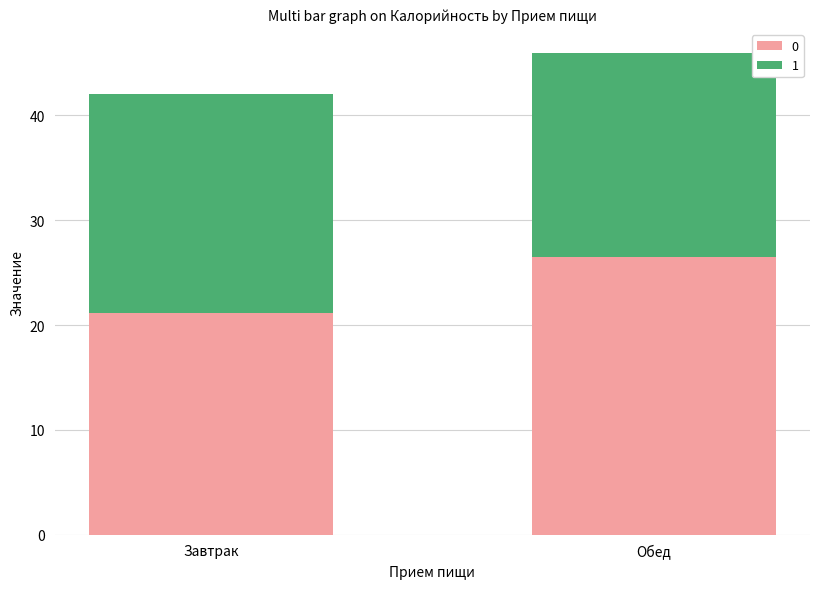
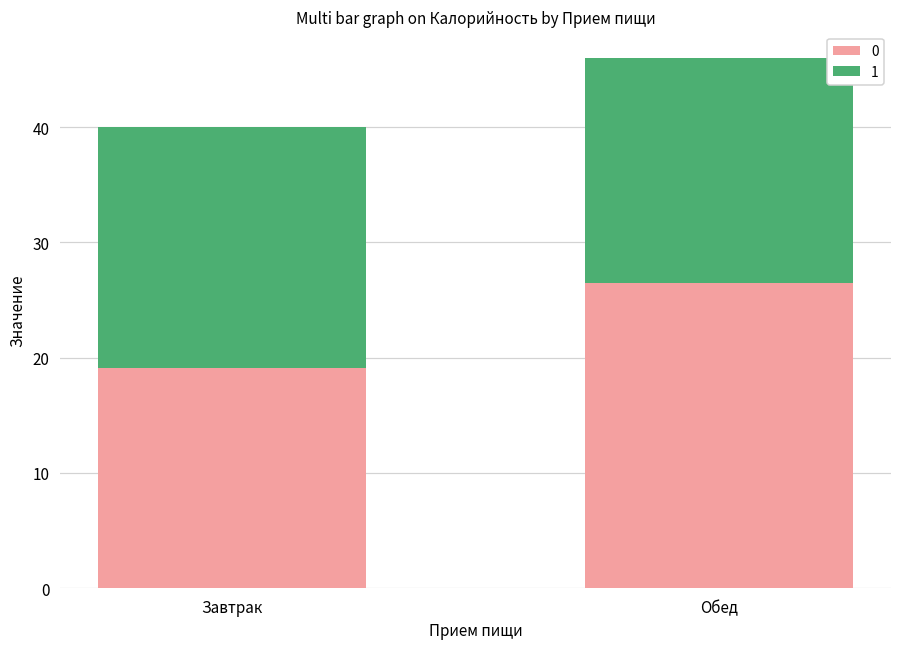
  {
    "0": {
-     "Завтрак": 21.1,
+     "Завтрак": 19.1,
      "Обед": 26.4
    },
    "1": {
      "Завтрак": 20.9,
      "Обед": 19.5
    }
  }
